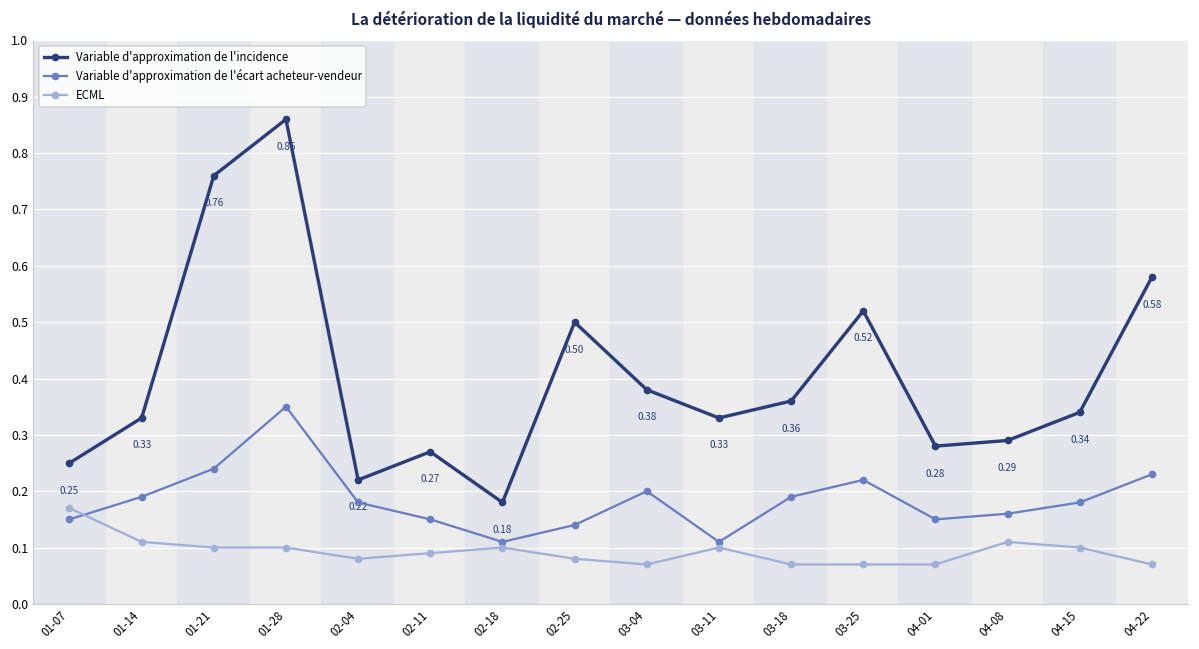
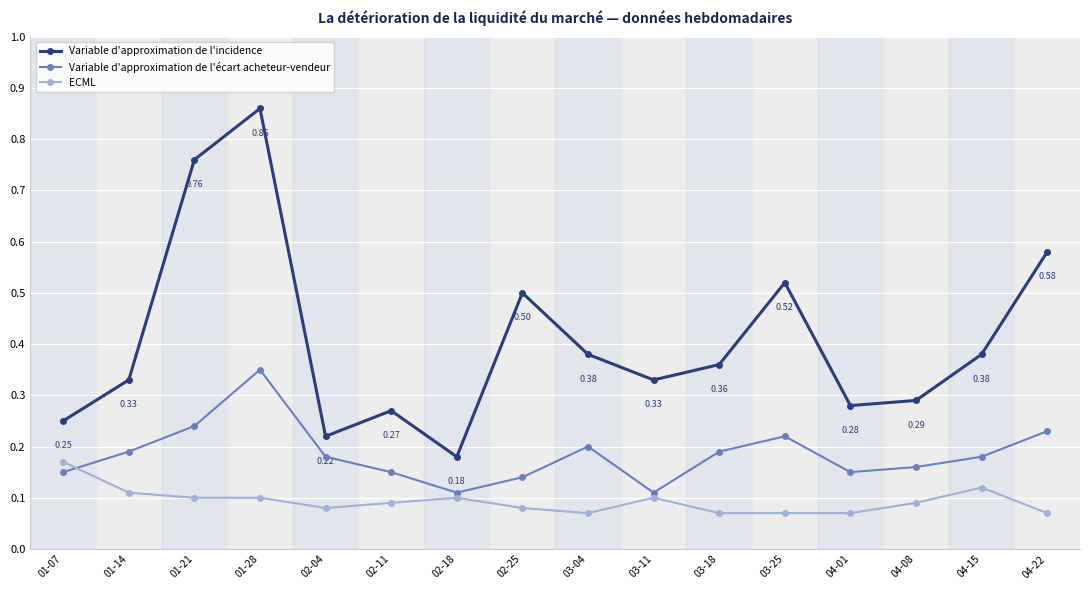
  {
    "Variable d'approximation de l'incidence": {
      "01-07": 0.25,
      "01-14": 0.33,
      "01-21": 0.76,
      "01-28": 0.86,
      "02-11": 0.27,
      "02-18": 0.18,
      "02-25": 0.50,
      "03-04": 0.38,
      "03-11": 0.33,
      "03-18": 0.36,
      "03-25": 0.52,
      "04-01": 0.28,
      "04-08": 0.29,
-     "04-15": 0.34,
+     "04-15": 0.38,
      "04-22": 0.58
    },
    "Variable d'approximation de l'écart acheteur-vendeur": {
      "01-07": 0.15,
      "01-14": 0.19,
      "01-21": 0.24,
      "01-28": 0.35,
      "02-11": 0.15,
      "02-25": 0.14,
      "03-04": 0.20,
      "03-11": 0.11,
      "03-18": 0.19,
      "03-25": 0.22,
      "04-01": 0.15,
      "04-08": 0.16,
      "04-15": 0.18,
      "04-22": 0.23
    },
    "ECML": {
      "01-14": 0.11,
      "01-21": 0.10,
      "01-28": 0.10,
      "02-04": 0.08,
      "02-11": 0.09,
      "02-18": 0.10,
      "02-25": 0.08,
      "03-04": 0.07,
      "03-11": 0.10,
      "03-18": 0.07,
      "03-25": 0.07,
      "04-01": 0.07,
-     "04-08": 0.11,
-     "04-15": 0.10,
+     "04-08": 0.09,
+     "04-15": 0.12,
      "04-22": 0.07
    }
  }
